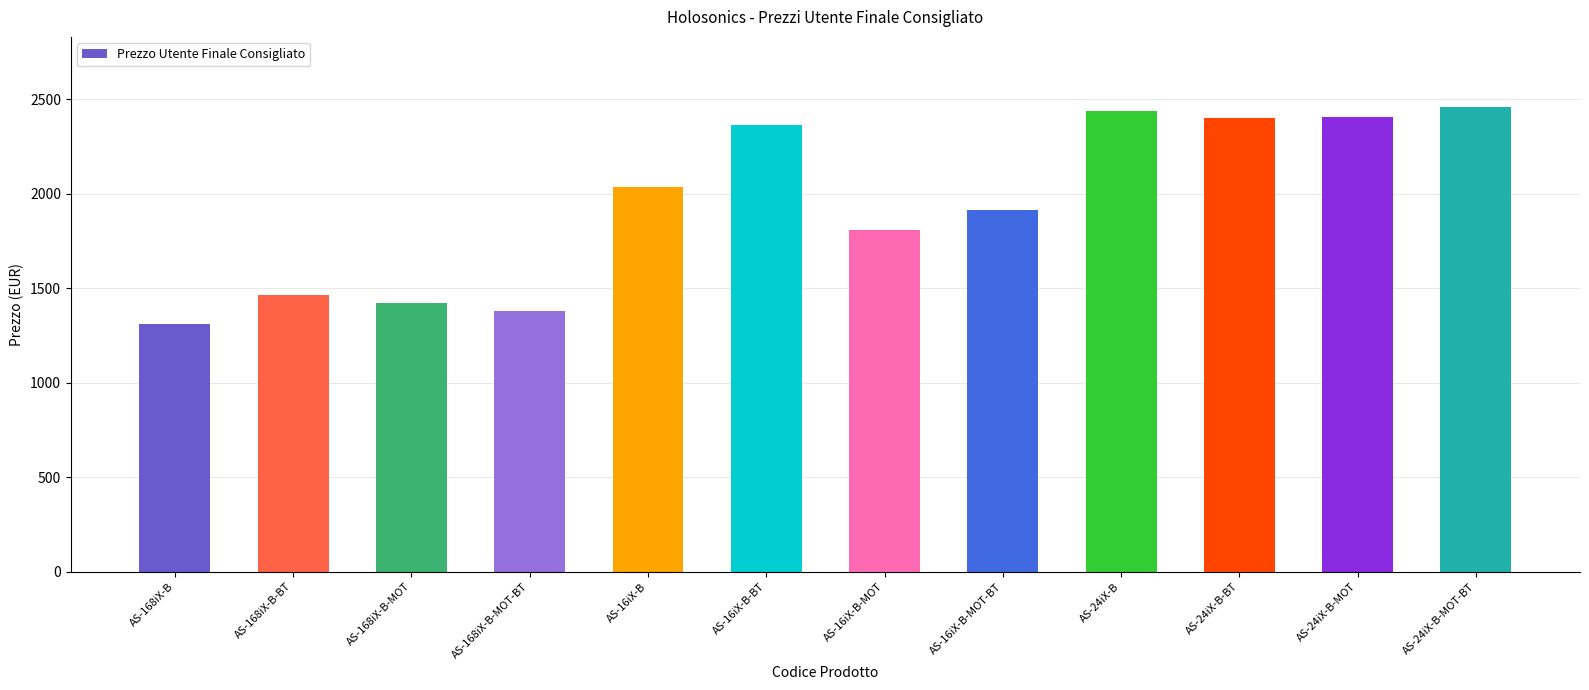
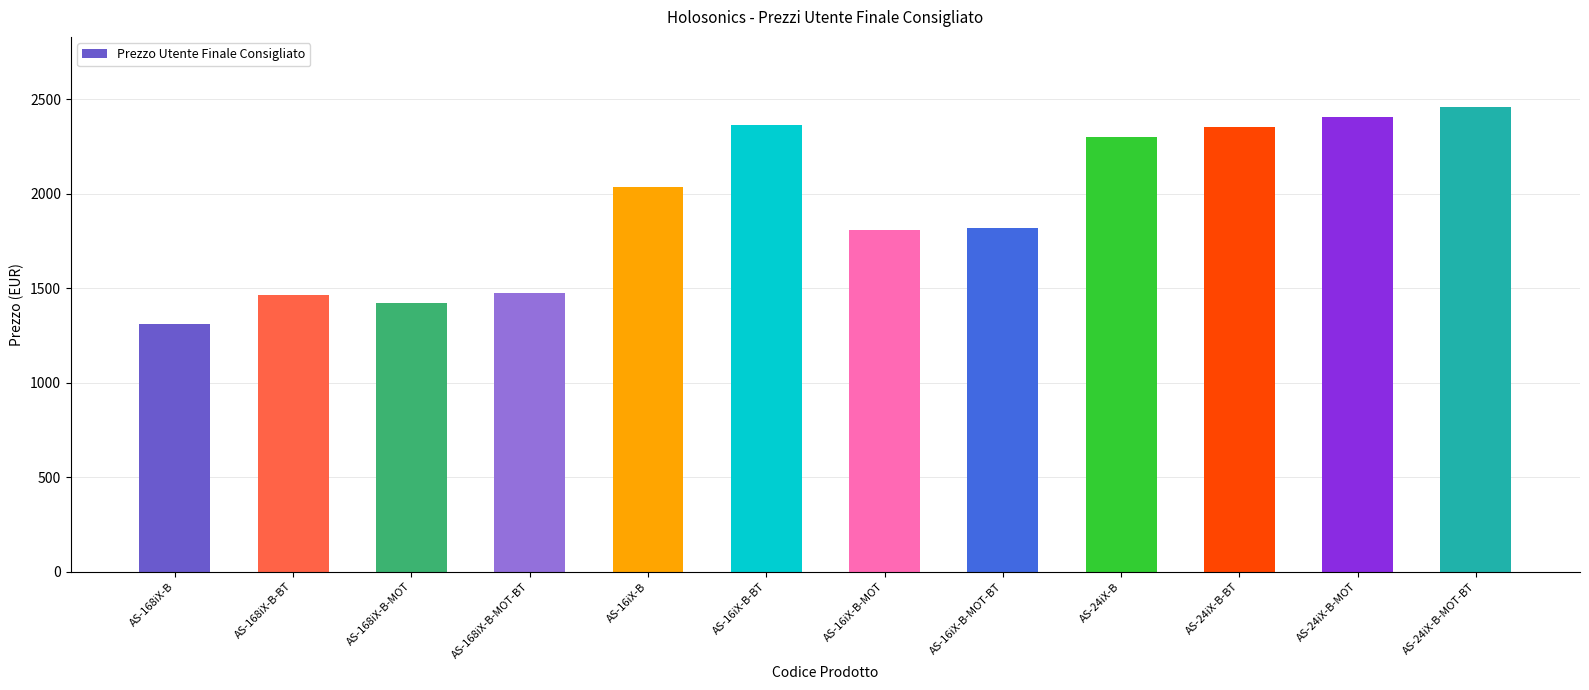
  {
    "AS-168iX-B": 1310,
    "AS-168iX-B-BT": 1470,
    "AS-168iX-B-MOT": 1420,
-   "AS-168iX-B-MOT-BT": 1380,
+   "AS-168iX-B-MOT-BT": 1480,
    "AS-16iX-B": 2030,
    "AS-16iX-B-BT": 2360,
    "AS-16iX-B-MOT": 1810,
-   "AS-16iX-B-MOT-BT": 1910,
-   "AS-24iX-B": 2440,
-   "AS-24iX-B-BT": 2400,
+   "AS-16iX-B-MOT-BT": 1820,
+   "AS-24iX-B": 2300,
+   "AS-24iX-B-BT": 2350,
    "AS-24iX-B-MOT": 2410,
    "AS-24iX-B-MOT-BT": 2460
  }
